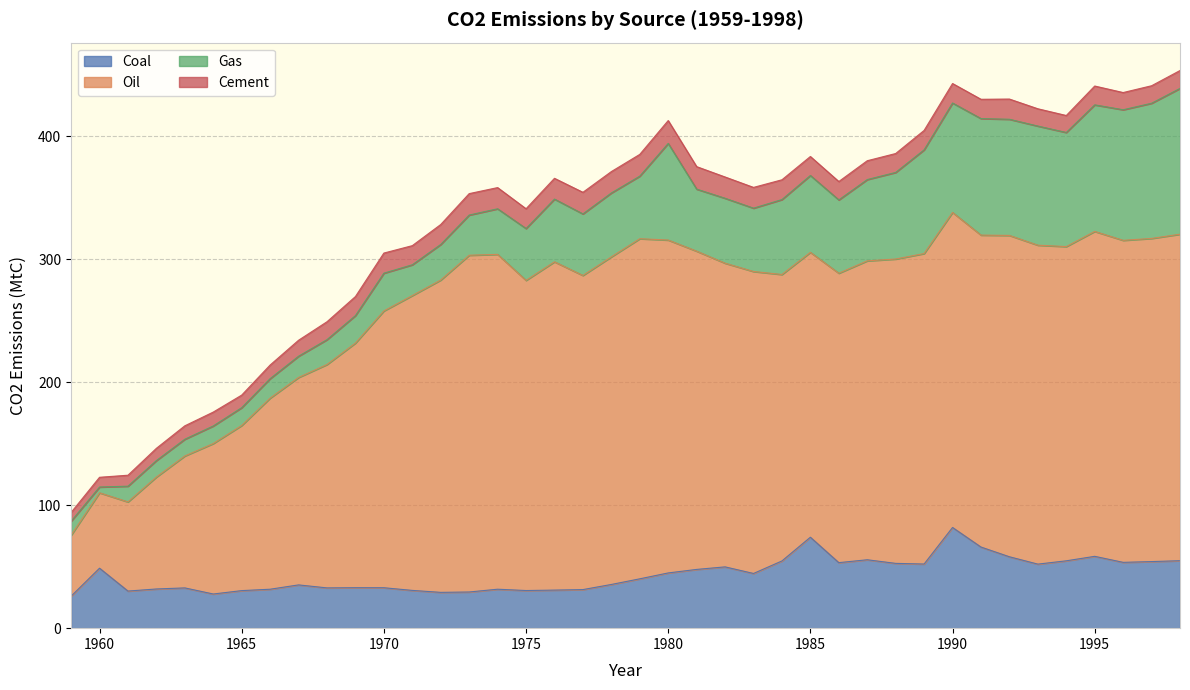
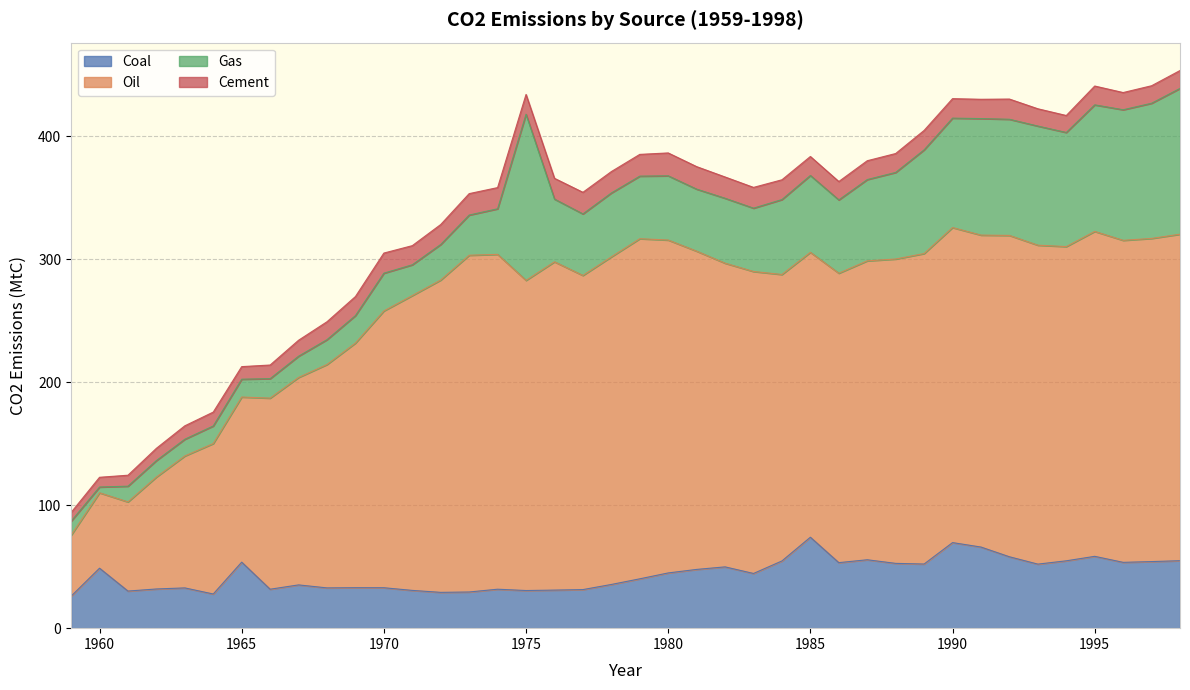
  {
    "Coal": {
      "1960": 49,
-     "1965": 31,
+     "1965": 54,
      "1970": 33,
      "1975": 31,
      "1980": 45,
      "1985": 74,
-     "1990": 82,
+     "1990": 70,
      "1995": 58
    },
    "Gas": {
      "1960": 5,
      "1965": 15,
      "1970": 31,
-     "1975": 42,
-     "1980": 79,
+     "1975": 135,
+     "1980": 52,
      "1985": 63,
      "1990": 89,
      "1995": 103
    }
  }
